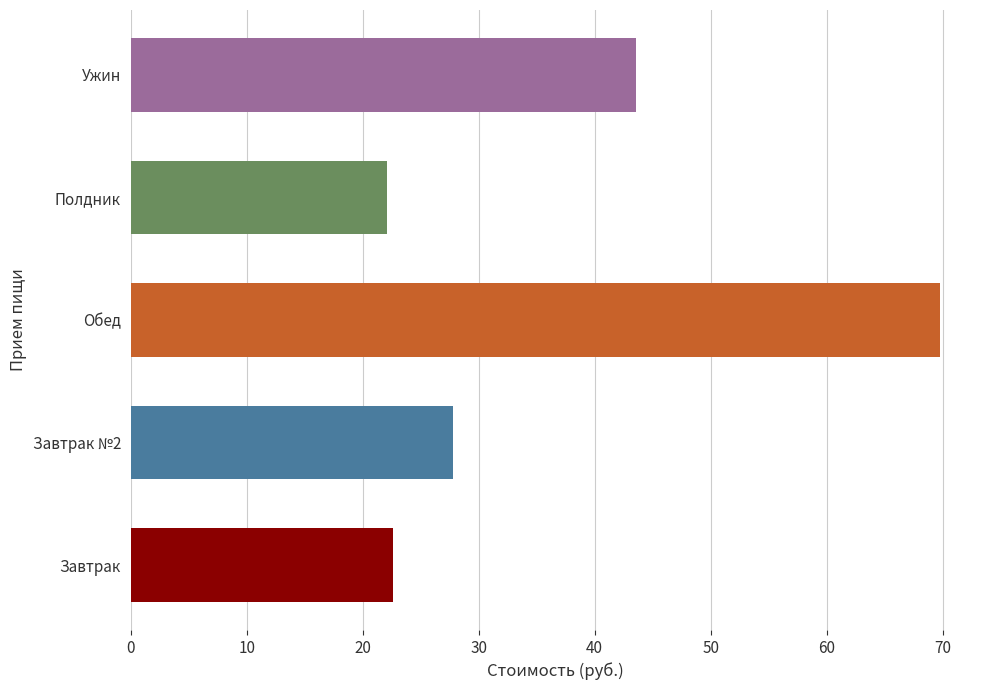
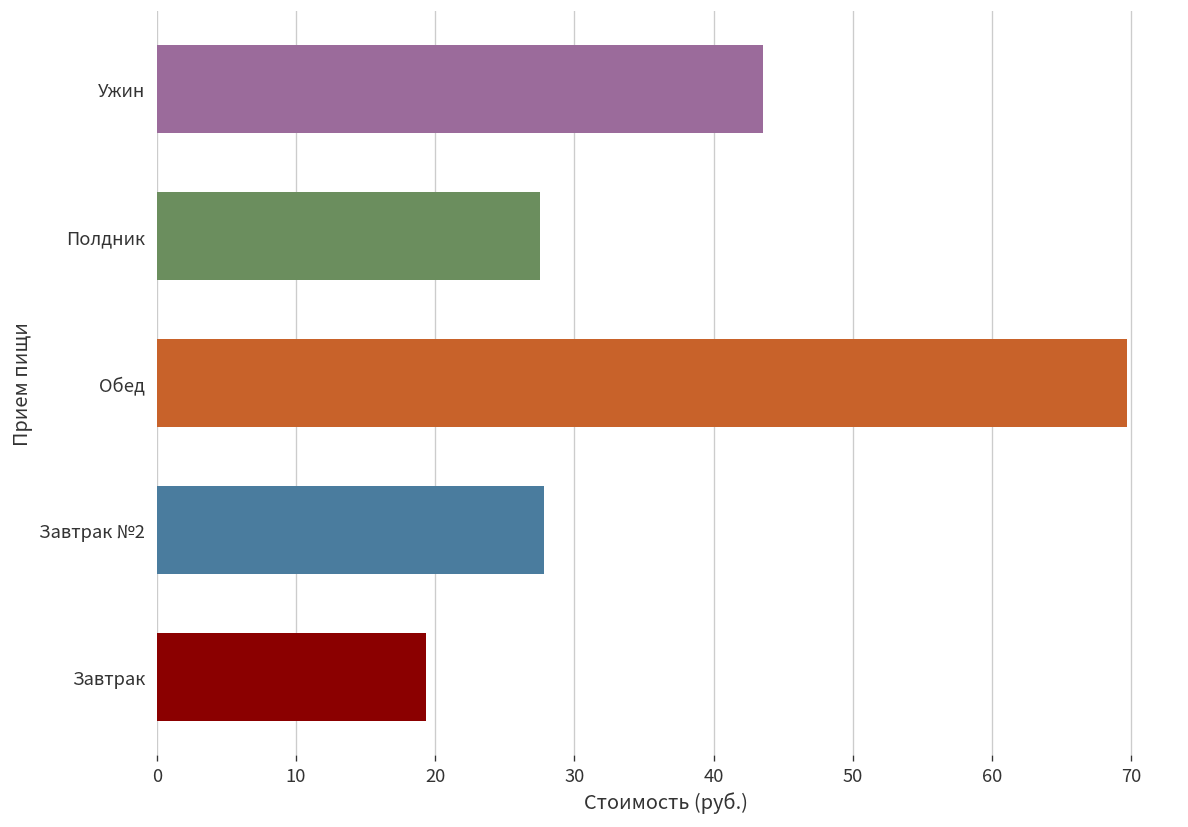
  {
    "Ужин": 43.6,
-   "Полдник": 22.1,
+   "Полдник": 27.6,
    "Обед": 69.7,
    "Завтрак №2": 27.8,
-   "Завтрак": 22.7
+   "Завтрак": 19.4
  }
